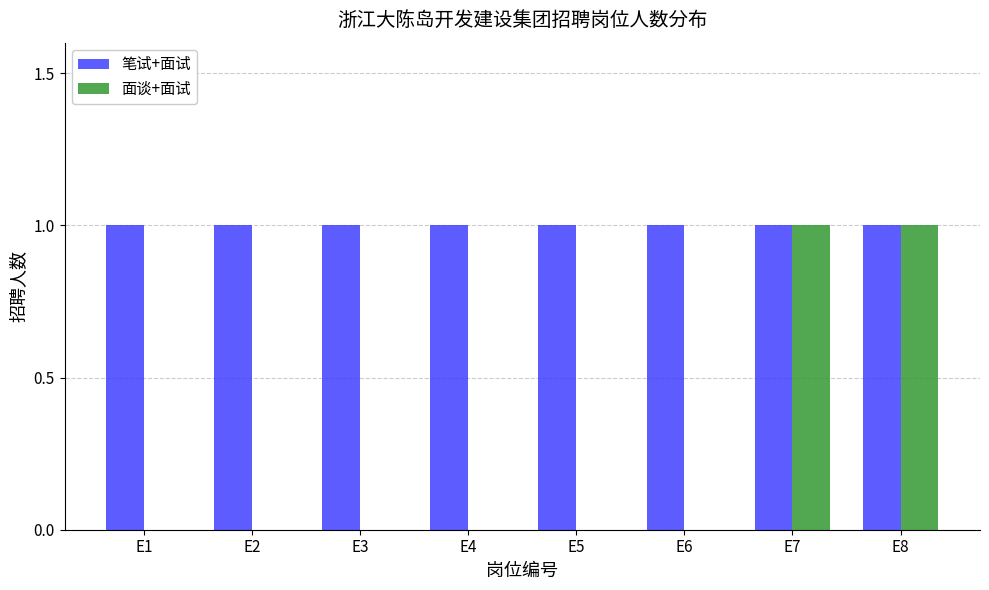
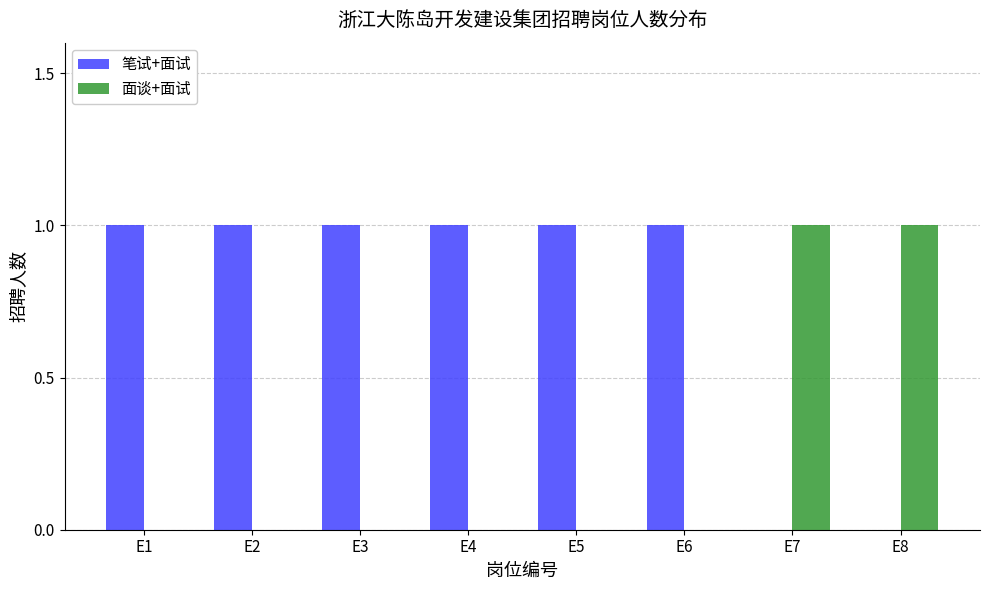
  {
    "笔试+面试": {
      "E1": 1,
      "E2": 1,
      "E3": 1,
      "E4": 1,
      "E5": 1,
      "E6": 1,
-     "E7": 1,
-     "E8": 1
+     "E7": 0,
+     "E8": 0
    },
    "面谈+面试": {
      "E1": 0,
      "E2": 0,
      "E3": 0,
      "E4": 0,
      "E5": 0,
      "E6": 0,
      "E7": 1,
      "E8": 1
    }
  }
